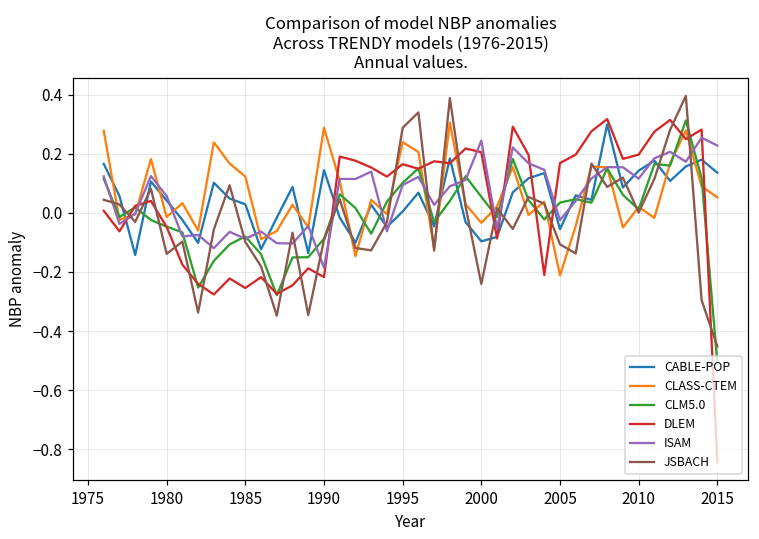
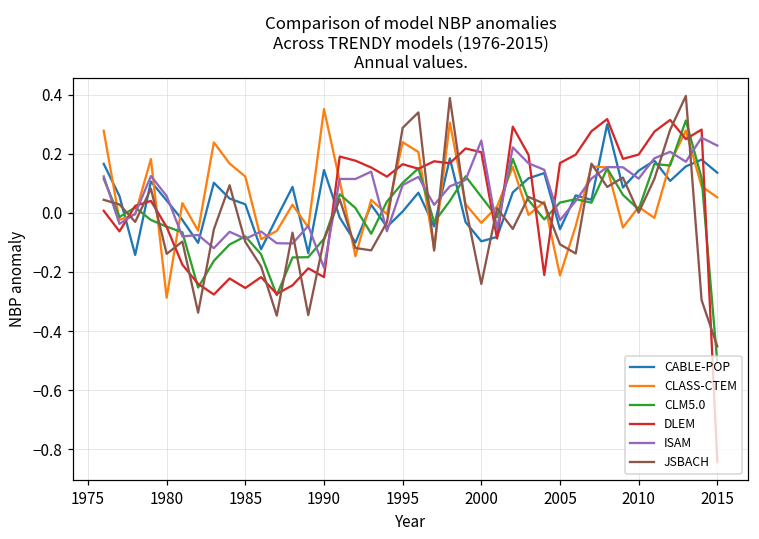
  {
    "CABLE-POP": {
      "1980": 0.04,
      "1985": 0.03,
      "1990": 0.15,
      "1995": 0.00,
      "2000": -0.10,
      "2005": -0.06,
      "2010": 0.14,
      "2015": 0.14
    },
    "CLASS-CTEM": {
-     "1980": -0.01,
+     "1980": -0.29,
      "1985": 0.12,
-     "1990": 0.29,
+     "1990": 0.35,
      "1995": 0.24,
      "2000": -0.03,
      "2005": -0.21,
      "2015": 0.05
    },
    "CLM5.0": {
      "2000": 0.05,
      "2005": 0.04,
      "2015": -0.51
    },
    "DLEM": {
      "1985": -0.25,
      "1990": -0.22,
      "1995": 0.17,
      "2000": 0.21,
      "2005": 0.17,
      "2010": 0.20
    },
    "ISAM": {
      "1980": 0.06,
      "1990": -0.19,
      "2000": 0.25,
      "2005": -0.02,
      "2010": 0.12,
      "2015": 0.23
    },
    "JSBACH": {
      "1980": -0.14,
      "1985": -0.10,
      "1995": 0.29,
      "2000": -0.24,
      "2005": -0.11,
      "2010": 0.00,
      "2015": -0.45
    }
  }
